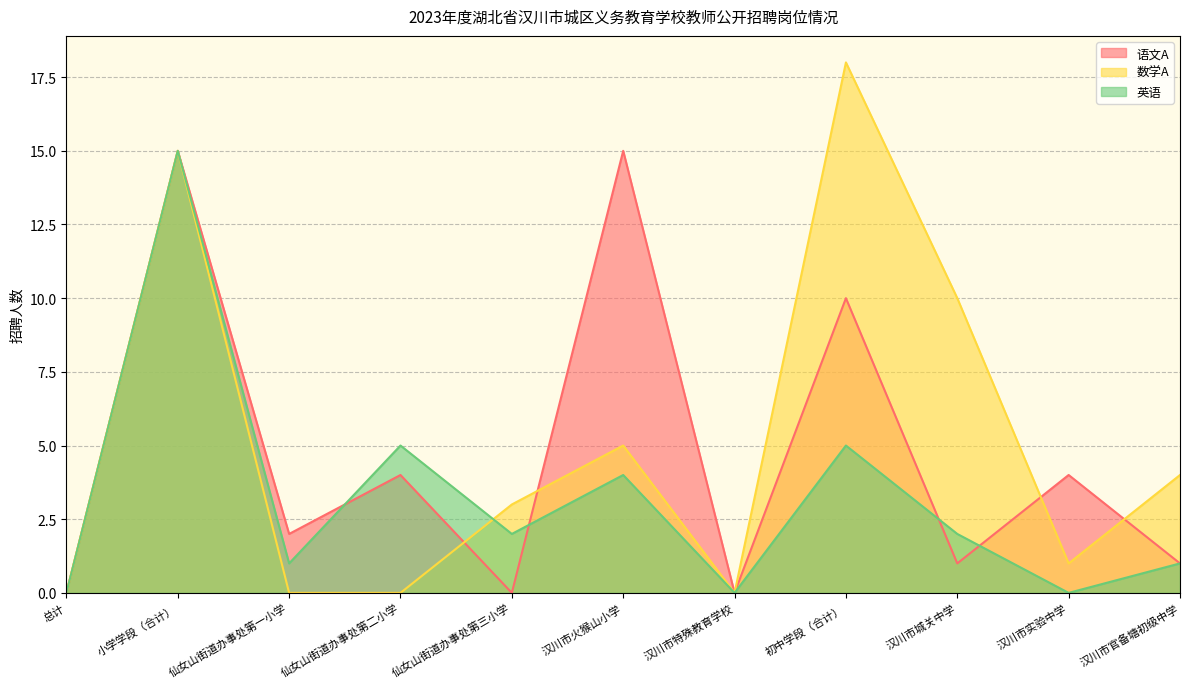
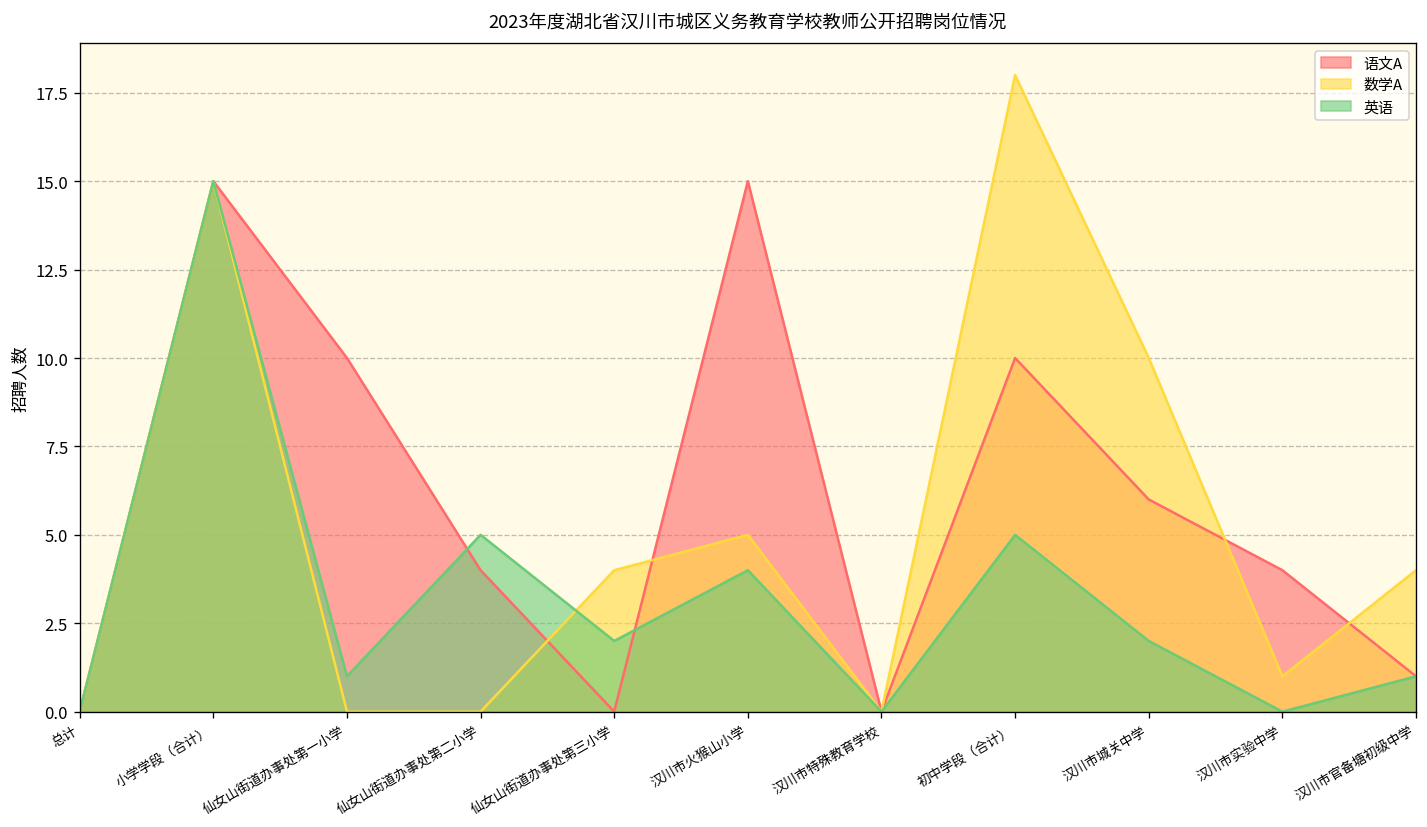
  {
    "语文A": {
-     "仙女山街道办事处第一小学": 2,
+     "仙女山街道办事处第一小学": 10,
      "仙女山街道办事处第二小学": 4,
      "仙女山街道办事处第三小学": 0,
      "汉川市火猴山小学": 15,
      "初中学段（合计）": 10,
-     "汉川市城关中学": 1,
+     "汉川市城关中学": 6,
      "汉川市实验中学": 4
    },
    "数学A": {
      "仙女山街道办事处第一小学": 0,
      "仙女山街道办事处第二小学": 0,
-     "仙女山街道办事处第三小学": 3,
+     "仙女山街道办事处第三小学": 4,
      "汉川市火猴山小学": 5,
      "初中学段（合计）": 18,
      "汉川市城关中学": 10,
      "汉川市实验中学": 1,
      "汉川市官备塘初级中学": 4
    },
    "英语": {
      "仙女山街道办事处第一小学": 1,
      "仙女山街道办事处第二小学": 5,
      "仙女山街道办事处第三小学": 2,
      "汉川市火猴山小学": 4,
      "初中学段（合计）": 5,
      "汉川市城关中学": 2,
      "汉川市实验中学": 0
    }
  }
